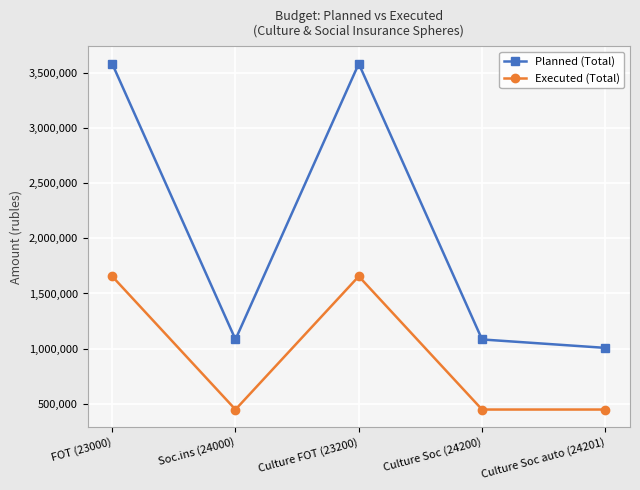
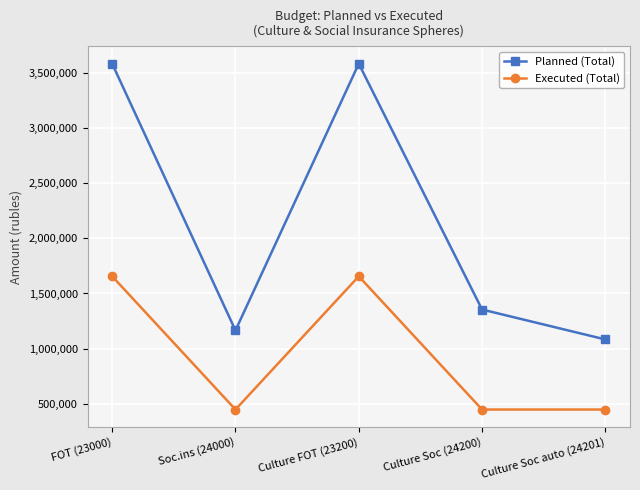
  {
    "Planned (Total)": {
      "FOT (23000)": "3,590,000",
-     "Soc.ins (24000)": "1,080,000",
+     "Soc.ins (24000)": "1,160,000",
      "Culture FOT (23200)": "3,590,000",
-     "Culture Soc (24200)": "1,080,000",
-     "Culture Soc auto (24201)": "1,010,000"
+     "Culture Soc (24200)": "1,350,000",
+     "Culture Soc auto (24201)": "1,080,000"
    },
    "Executed (Total)": {
      "FOT (23000)": "1,660,000",
      "Soc.ins (24000)": "450,000",
      "Culture FOT (23200)": "1,660,000",
      "Culture Soc (24200)": "450,000",
      "Culture Soc auto (24201)": "450,000"
    }
  }
